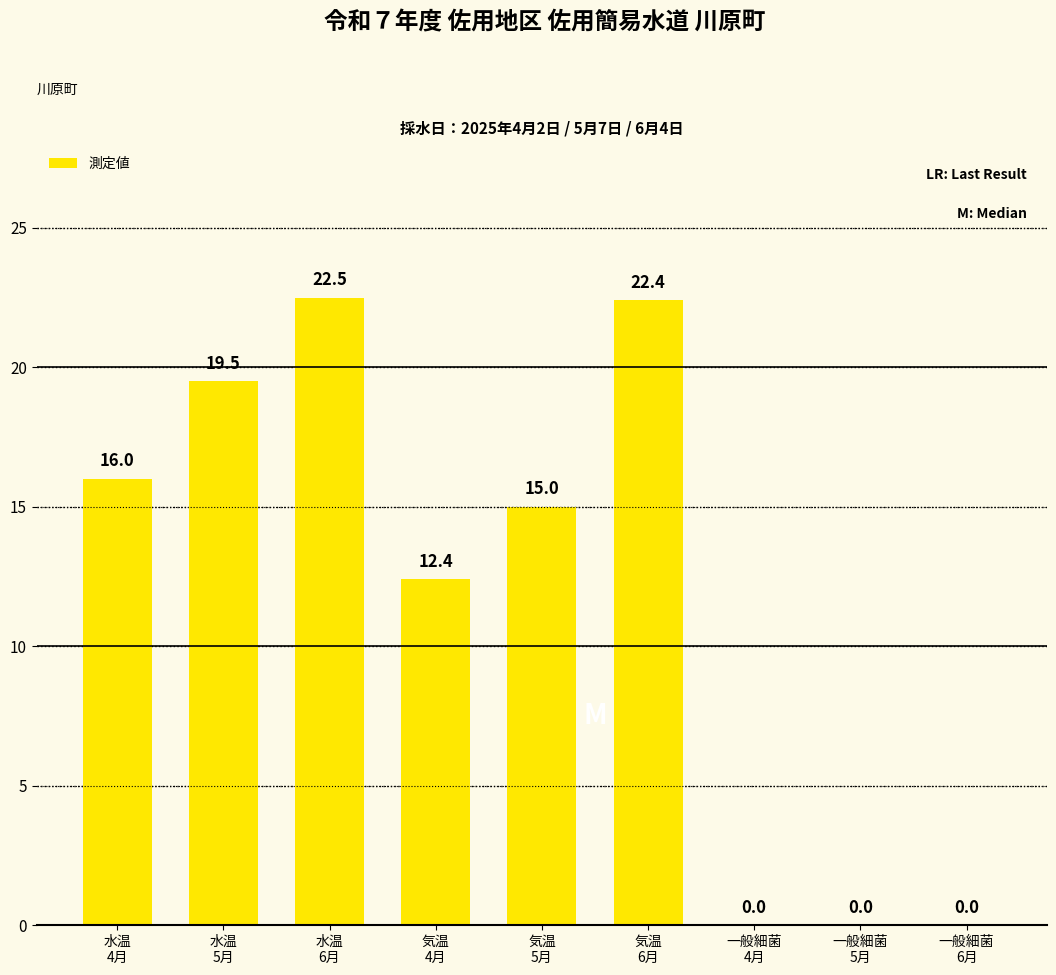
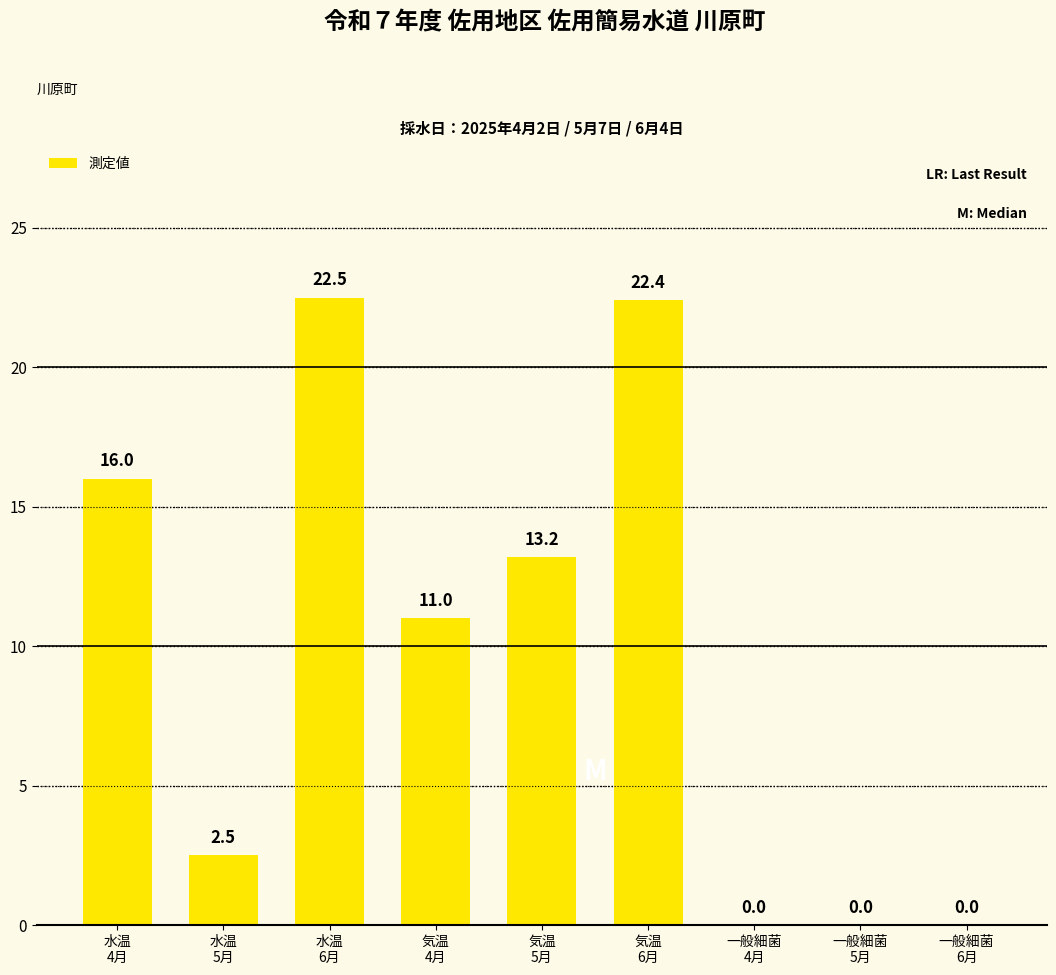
  {
    "水温 4月": 16.0,
-   "水温 5月": 19.5,
+   "水温 5月": 2.5,
    "水温 6月": 22.5,
-   "気温 4月": 12.4,
-   "気温 5月": 15.0,
+   "気温 4月": 11.0,
+   "気温 5月": 13.2,
    "気温 6月": 22.4,
    "一般細菌 4月": 0.0,
    "一般細菌 5月": 0.0,
    "一般細菌 6月": 0.0
  }
